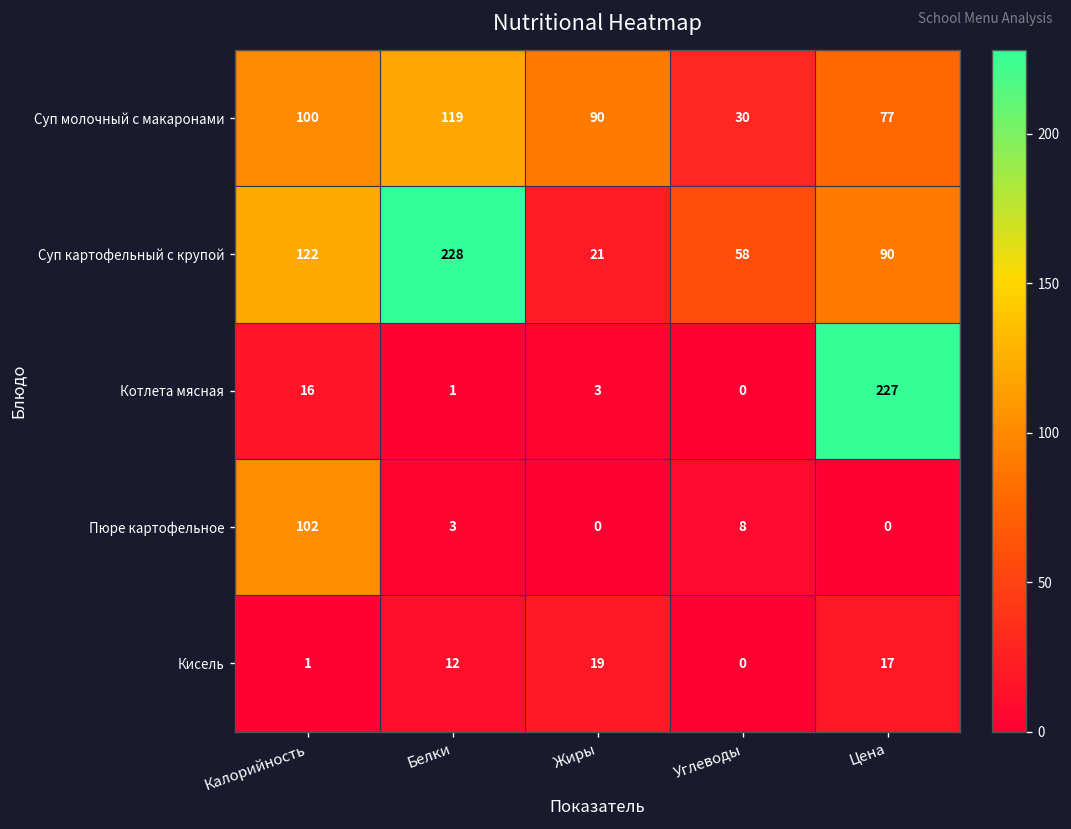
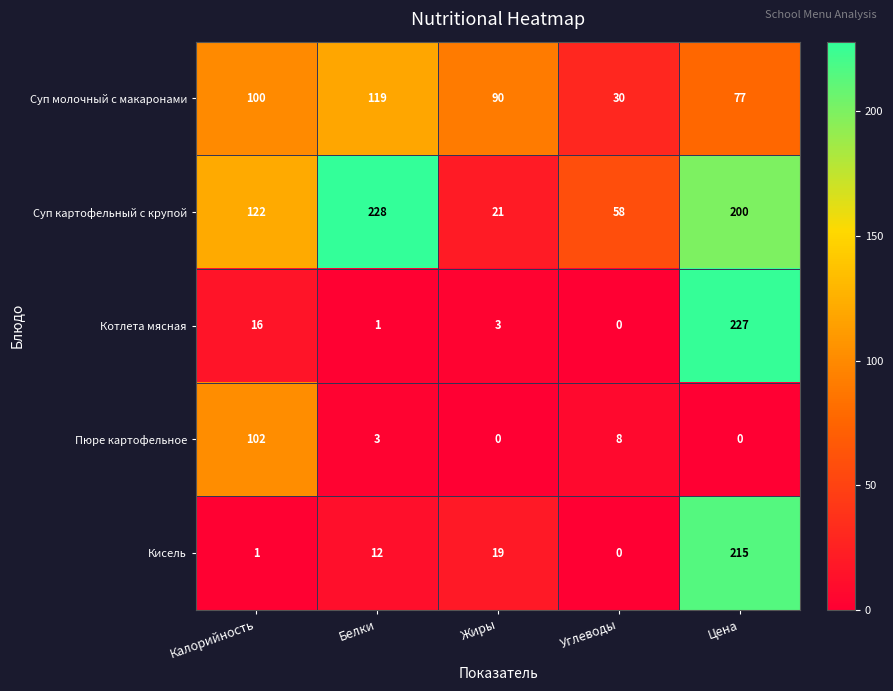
  {
    "Суп молочный с макаронами": {
      "Калорийность": 100,
      "Белки": 119,
      "Жиры": 90,
      "Углеводы": 30,
      "Цена": 77
    },
    "Суп картофельный с крупой": {
      "Калорийность": 122,
      "Белки": 228,
      "Жиры": 21,
      "Углеводы": 58,
-     "Цена": 90
+     "Цена": 200
    },
    "Котлета мясная": {
      "Калорийность": 16,
      "Белки": 1,
      "Жиры": 3,
      "Углеводы": 0,
      "Цена": 227
    },
    "Пюре картофельное": {
      "Калорийность": 102,
      "Белки": 3,
      "Жиры": 0,
      "Углеводы": 8,
      "Цена": 0
    },
    "Кисель": {
      "Калорийность": 1,
      "Белки": 12,
      "Жиры": 19,
      "Углеводы": 0,
-     "Цена": 17
+     "Цена": 215
    }
  }
